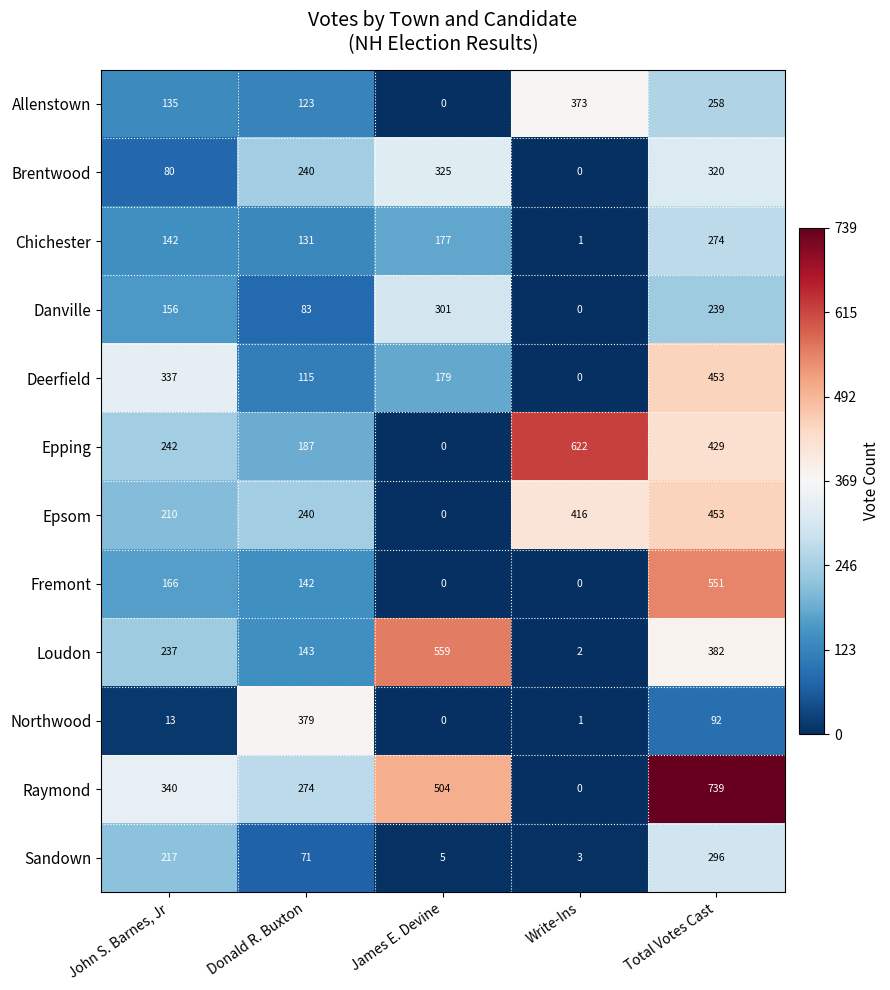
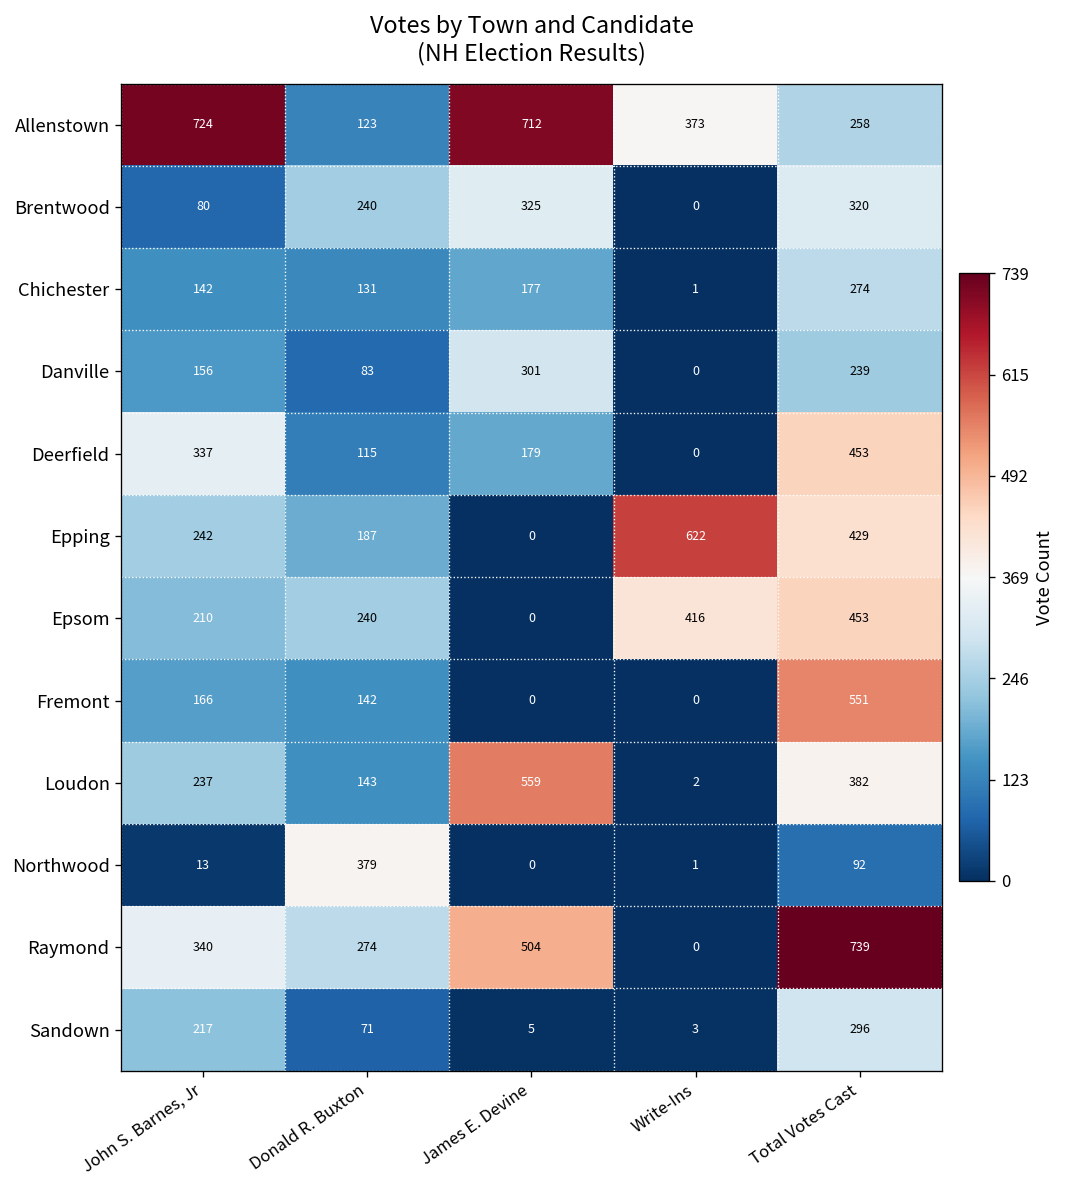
  {
    "Allenstown": {
-     "John S. Barnes, Jr": 135,
+     "John S. Barnes, Jr": 724,
      "Donald R. Buxton": 123,
-     "James E. Devine": 0,
+     "James E. Devine": 712,
      "Write-Ins": 373,
      "Total Votes Cast": 258
    },
    "Brentwood": {
      "John S. Barnes, Jr": 80,
      "Donald R. Buxton": 240,
      "James E. Devine": 325,
      "Write-Ins": 0,
      "Total Votes Cast": 320
    },
    "Chichester": {
      "John S. Barnes, Jr": 142,
      "Donald R. Buxton": 131,
      "James E. Devine": 177,
      "Write-Ins": 1,
      "Total Votes Cast": 274
    },
    "Danville": {
      "John S. Barnes, Jr": 156,
      "Donald R. Buxton": 83,
      "James E. Devine": 301,
      "Write-Ins": 0,
      "Total Votes Cast": 239
    },
    "Deerfield": {
      "John S. Barnes, Jr": 337,
      "Donald R. Buxton": 115,
      "James E. Devine": 179,
      "Write-Ins": 0,
      "Total Votes Cast": 453
    },
    "Epping": {
      "John S. Barnes, Jr": 242,
      "Donald R. Buxton": 187,
      "James E. Devine": 0,
      "Write-Ins": 622,
      "Total Votes Cast": 429
    },
    "Epsom": {
      "John S. Barnes, Jr": 210,
      "Donald R. Buxton": 240,
      "James E. Devine": 0,
      "Write-Ins": 416,
      "Total Votes Cast": 453
    },
    "Fremont": {
      "John S. Barnes, Jr": 166,
      "Donald R. Buxton": 142,
      "James E. Devine": 0,
      "Write-Ins": 0,
      "Total Votes Cast": 551
    },
    "Loudon": {
      "John S. Barnes, Jr": 237,
      "Donald R. Buxton": 143,
      "James E. Devine": 559,
      "Write-Ins": 2,
      "Total Votes Cast": 382
    },
    "Northwood": {
      "John S. Barnes, Jr": 13,
      "Donald R. Buxton": 379,
      "James E. Devine": 0,
      "Write-Ins": 1,
      "Total Votes Cast": 92
    },
    "Raymond": {
      "John S. Barnes, Jr": 340,
      "Donald R. Buxton": 274,
      "James E. Devine": 504,
      "Write-Ins": 0,
      "Total Votes Cast": 739
    },
    "Sandown": {
      "John S. Barnes, Jr": 217,
      "Donald R. Buxton": 71,
      "James E. Devine": 5,
      "Write-Ins": 3,
      "Total Votes Cast": 296
    }
  }
